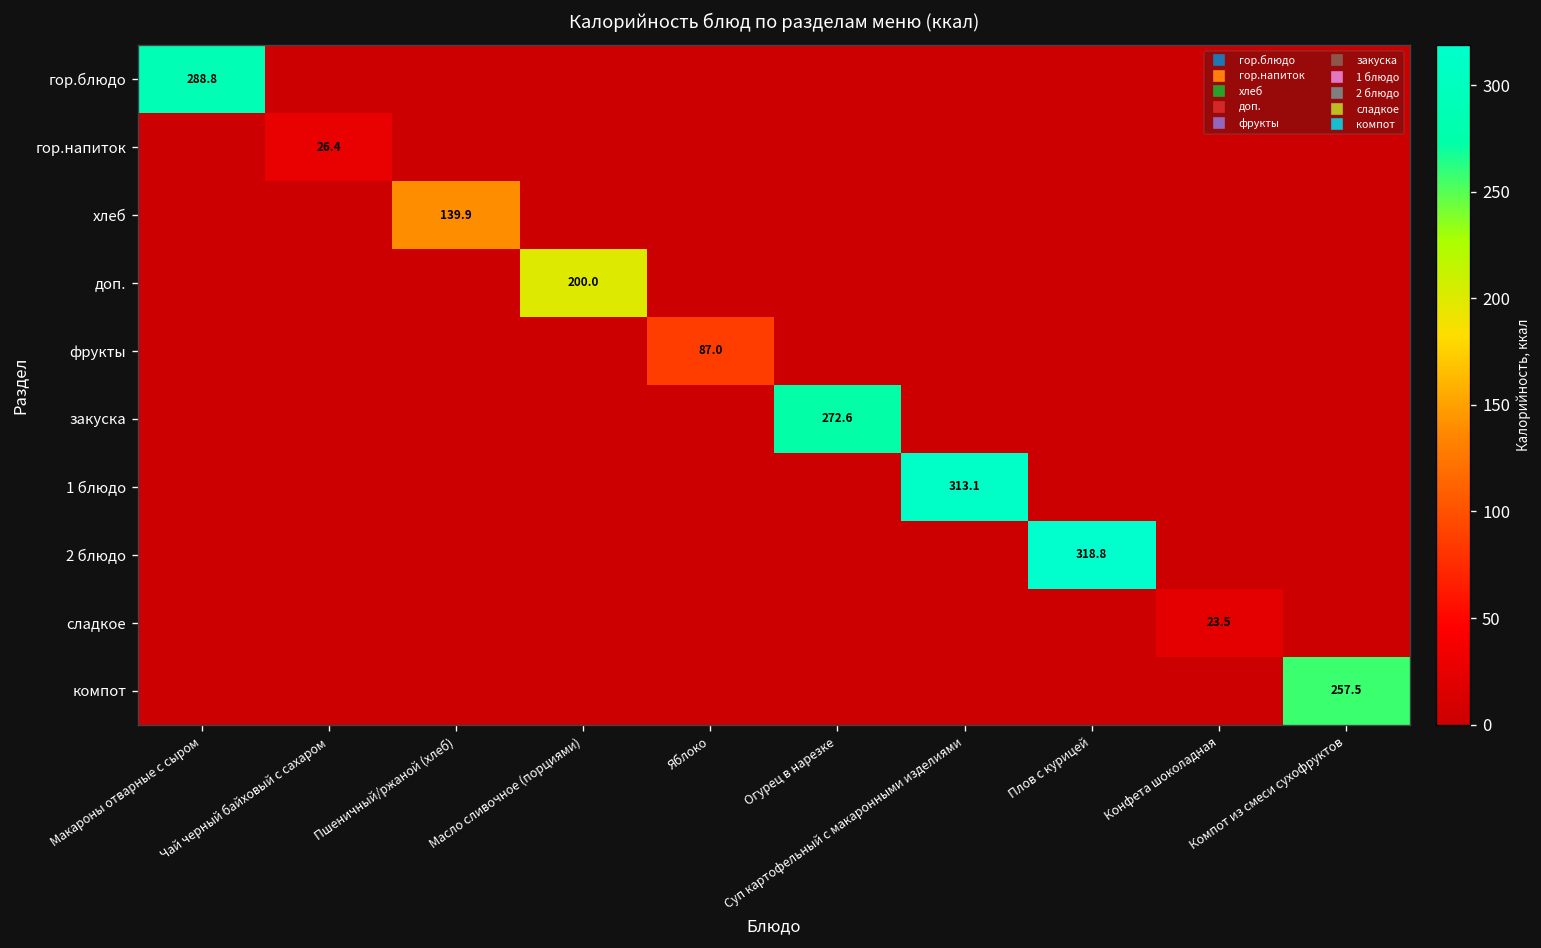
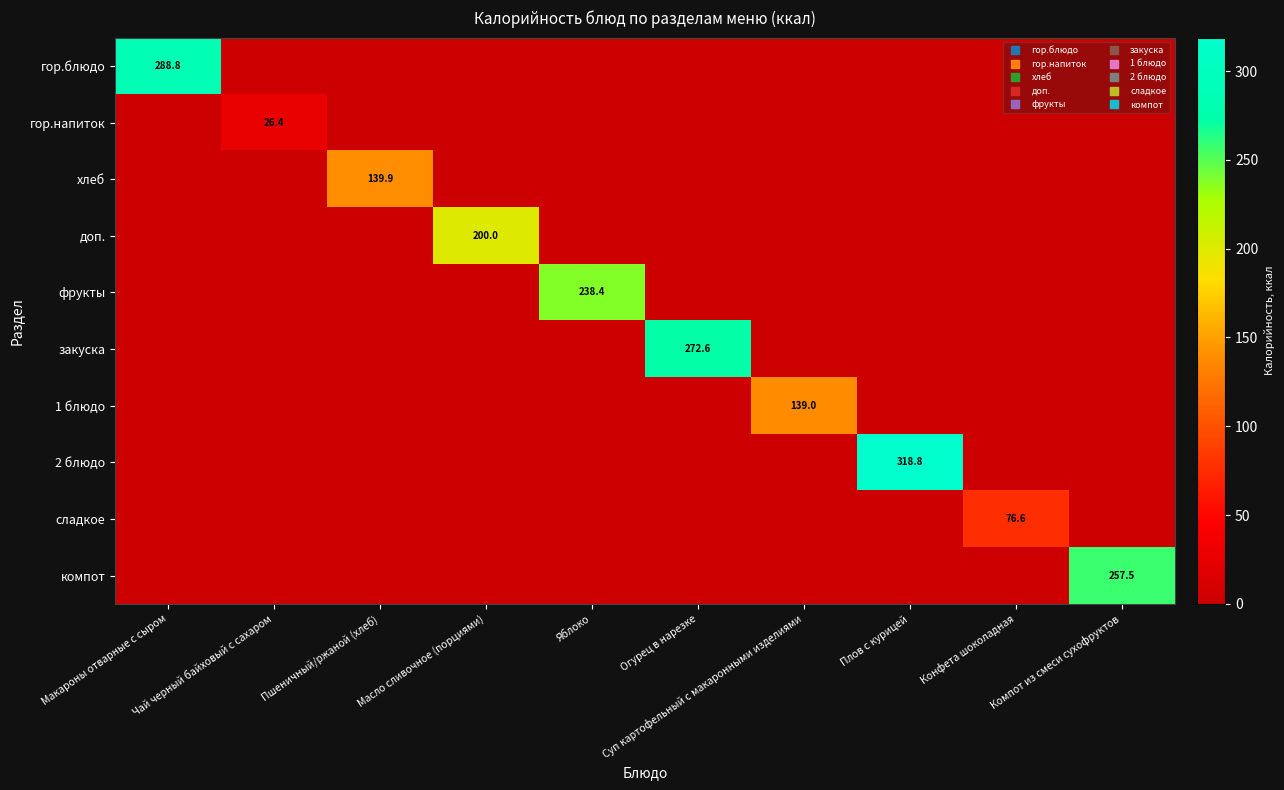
  {
    "гор.блюдо": {
      "Макароны отварные с сыром": 288.8
    },
    "гор.напиток": {
      "Чай черный байховый с сахаром": 26.4
    },
    "хлеб": {
      "Пшеничный/ржаной (хлеб)": 139.9
    },
    "доп.": {
      "Масло сливочное (порциями)": 200.0
    },
    "фрукты": {
-     "Яблоко": 87.0
+     "Яблоко": 238.4
    },
    "закуска": {
      "Огурец в нарезке": 272.6
    },
    "1 блюдо": {
-     "Суп картофельный с макаронными изделиями": 313.1
+     "Суп картофельный с макаронными изделиями": 139.0
    },
    "2 блюдо": {
      "Плов с курицей": 318.8
    },
    "сладкое": {
-     "Конфета шоколадная": 23.5
+     "Конфета шоколадная": 76.6
    },
    "компот": {
      "Компот из смеси сухофруктов": 257.5
    }
  }
